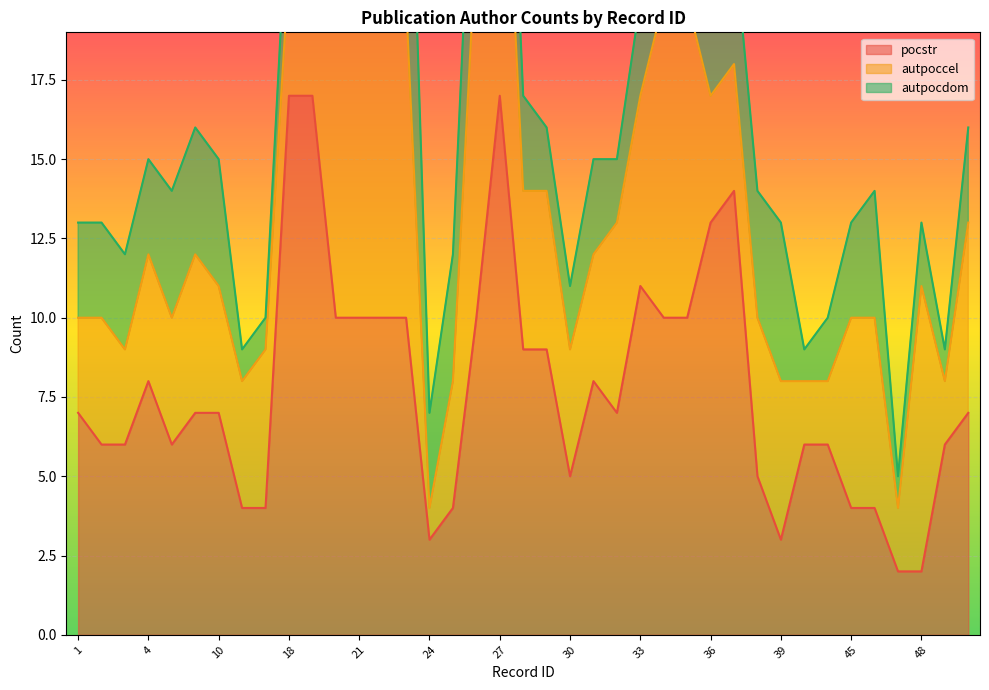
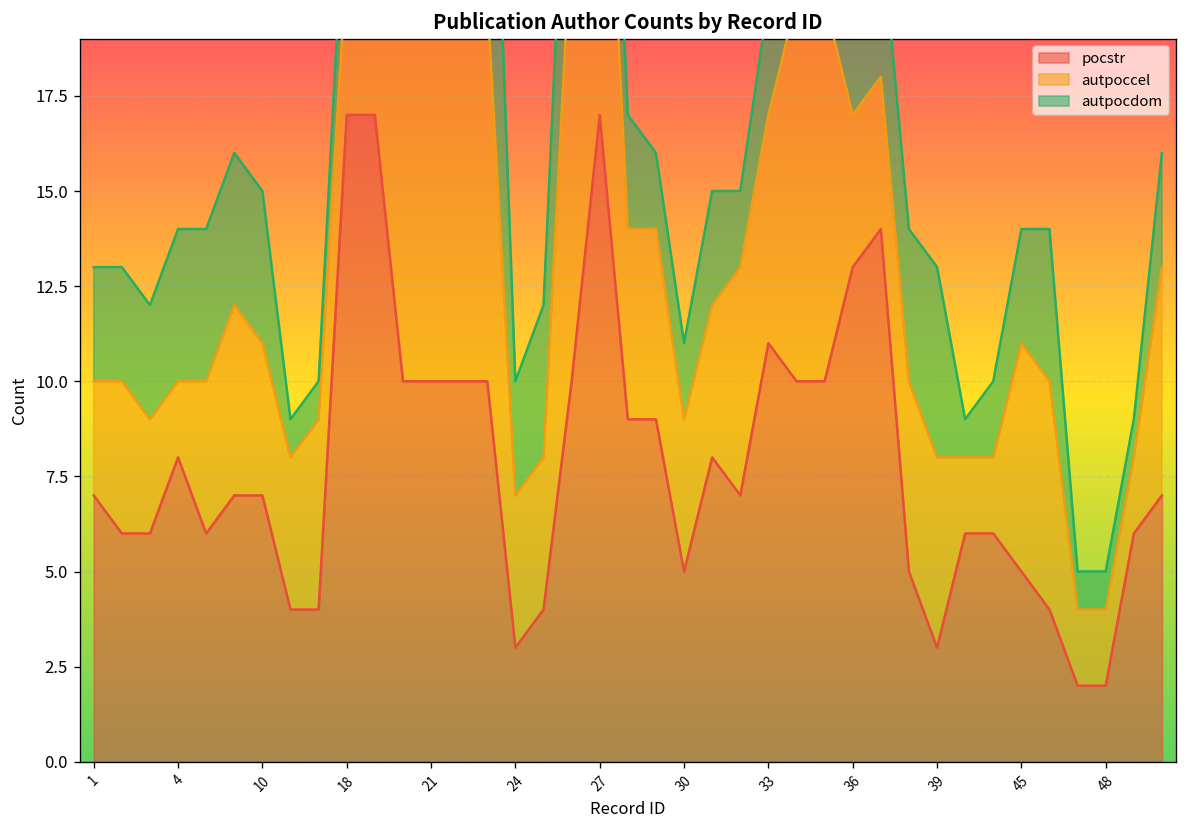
  {
    "pocstr": {
      "1": 7,
      "4": 8,
      "10": 7,
      "18": 17,
      "21": 10,
      "24": 3,
      "27": 17,
      "30": 5,
      "33": 11,
      "36": 13,
      "39": 3,
-     "45": 4,
+     "45": 5,
      "48": 2
    },
    "autpoccel": {
      "1": 3,
-     "4": 4,
+     "4": 2,
      "10": 4,
-     "24": 1,
+     "24": 4,
      "30": 4,
      "33": 6,
      "36": 4,
      "39": 5,
      "45": 6,
-     "48": 9
+     "48": 2
    },
    "autpocdom": {
      "1": 3,
-     "4": 3,
+     "4": 4,
      "10": 4,
      "24": 3,
      "30": 2,
      "39": 5,
      "45": 3,
-     "48": 2
+     "48": 1
    }
  }
